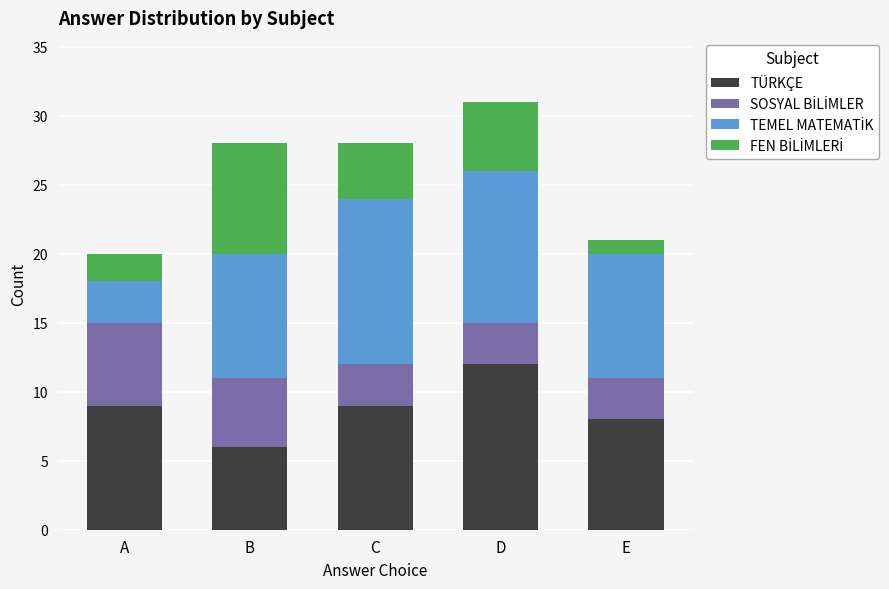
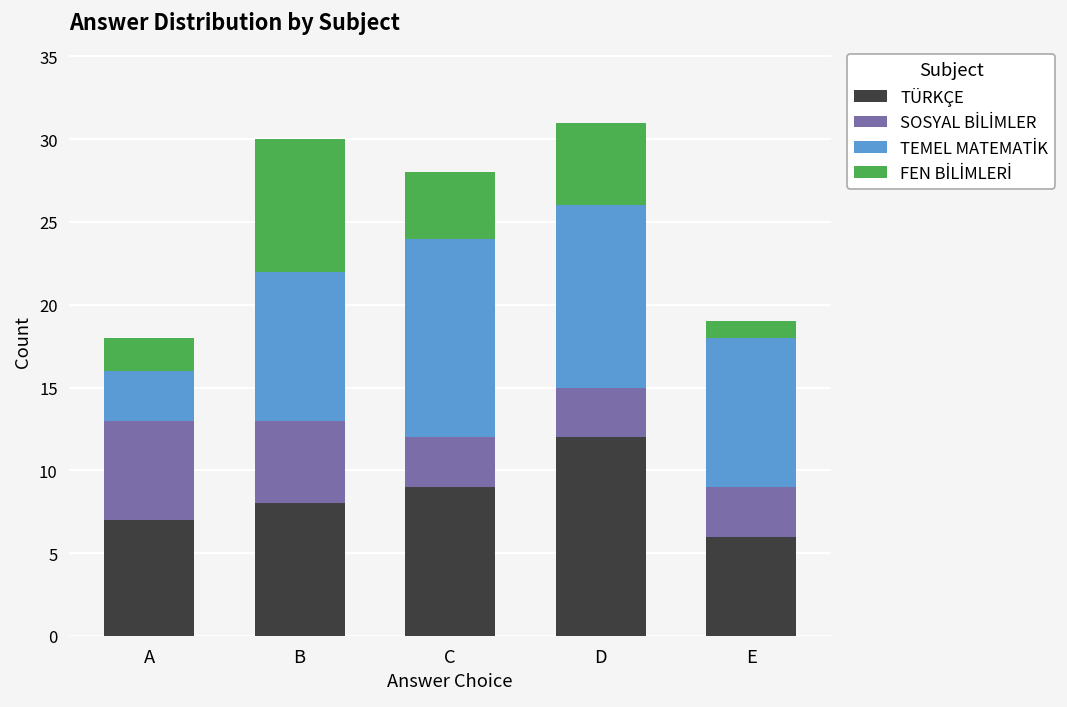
  {
    "TÜRKÇE": {
-     "A": 9,
-     "B": 6,
+     "A": 7,
+     "B": 8,
      "C": 9,
      "D": 12,
-     "E": 8
+     "E": 6
    },
    "SOSYAL BİLİMLER": {
      "A": 6,
      "B": 5,
      "C": 3,
      "D": 3,
      "E": 3
    },
    "TEMEL MATEMATİK": {
      "A": 3,
      "B": 9,
      "C": 12,
      "D": 11,
      "E": 9
    },
    "FEN BİLİMLERİ": {
      "A": 2,
      "B": 8,
      "C": 4,
      "D": 5,
      "E": 1
    }
  }
